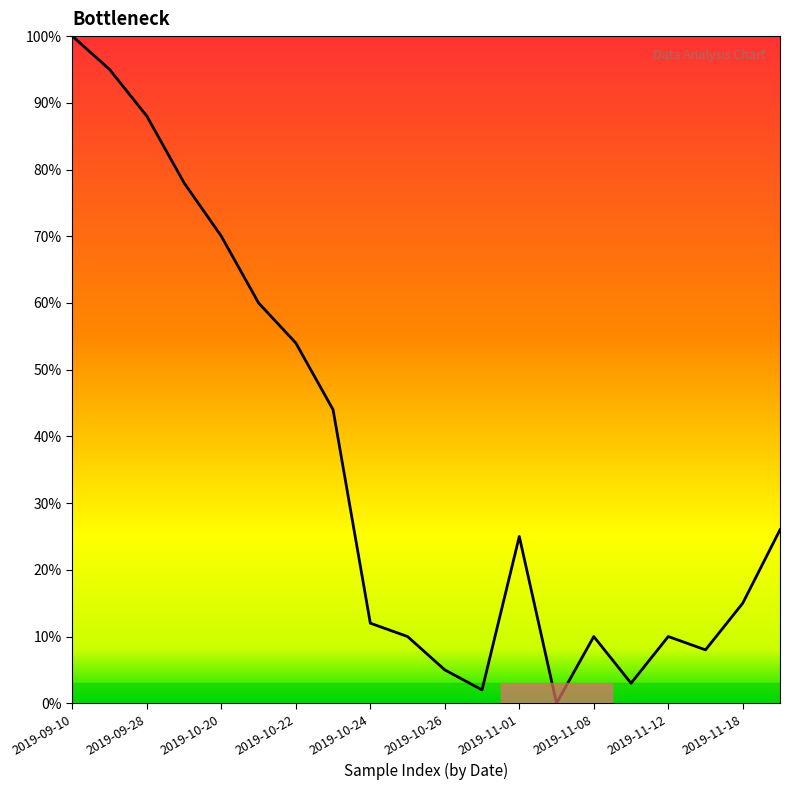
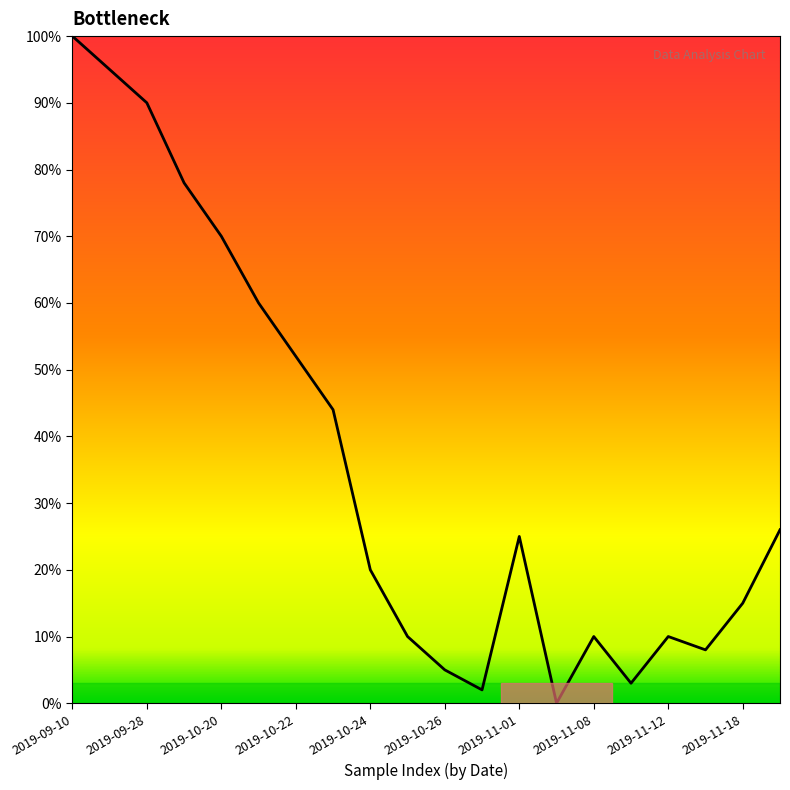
  {
    "2019-09-10": "100%",
-   "2019-09-28": "88%",
+   "2019-09-28": "90%",
    "2019-10-20": "70%",
-   "2019-10-22": "54%",
-   "2019-10-24": "12%",
+   "2019-10-22": "52%",
+   "2019-10-24": "20%",
    "2019-10-26": "5%",
    "2019-11-01": "25%",
    "2019-11-08": "10%",
    "2019-11-12": "10%",
    "2019-11-18": "15%"
  }
